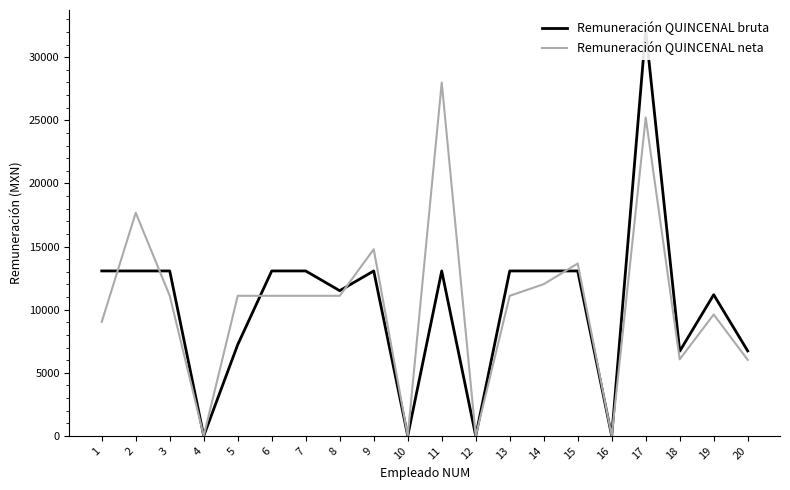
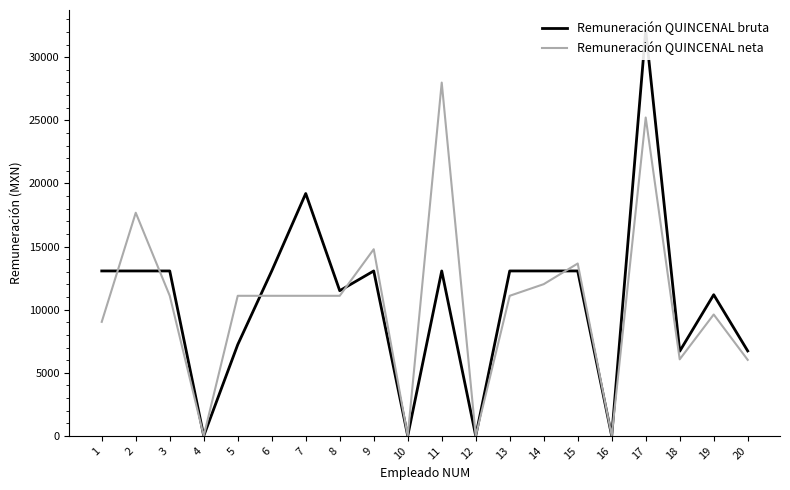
  {
    "Remuneración QUINCENAL bruta": {
      "1": 13100,
      "2": 13100,
      "3": 13100,
      "5": 7200,
      "6": 13100,
-     "7": 13100,
+     "7": 19200,
      "8": 11500,
      "9": 13100,
      "11": 13100,
      "13": 13100,
      "14": 13100,
      "15": 13100,
      "18": 6700,
      "19": 11200,
      "20": 6700
    },
    "Remuneración QUINCENAL neta": {
      "1": 9000,
      "2": 17700,
      "3": 11100,
      "5": 11100,
      "6": 11100,
      "7": 11100,
      "8": 11100,
      "9": 14800,
      "11": 28000,
      "13": 11100,
      "14": 12000,
      "15": 13700,
      "17": 25200,
      "18": 6100,
      "19": 9600,
      "20": 6000
    }
  }
